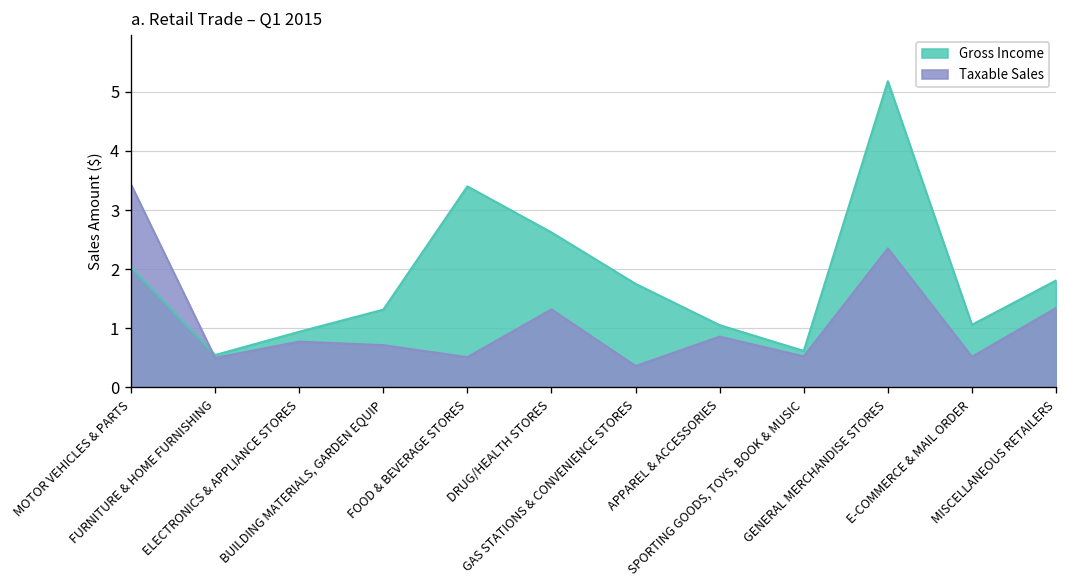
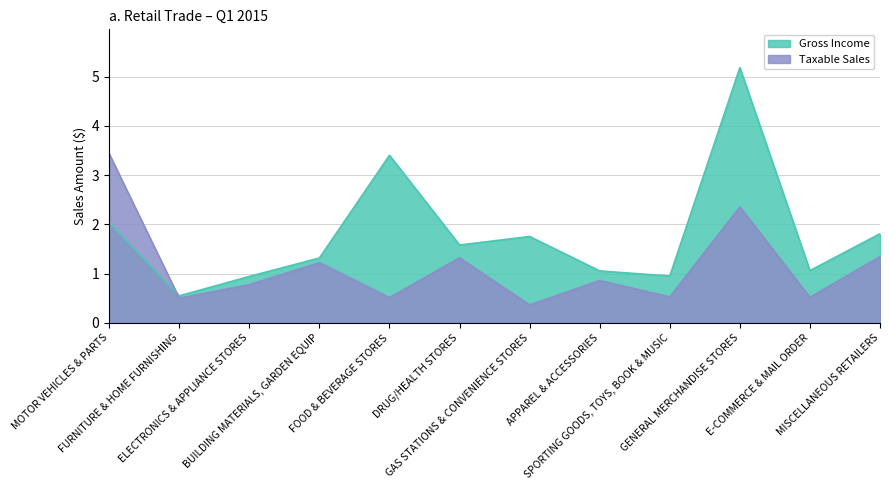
  {
    "Gross Income": {
      "MOTOR VEHICLES & PARTS": 2.0,
      "ELECTRONICS & APPLIANCE STORES": 0.9,
      "BUILDING MATERIALS, GARDEN EQUIP": 1.3,
      "FOOD & BEVERAGE STORES": 3.4,
-     "DRUG/HEALTH STORES": 2.6,
+     "DRUG/HEALTH STORES": 1.6,
      "GAS STATIONS & CONVENIENCE STORES": 1.8,
      "APPAREL & ACCESSORIES": 1.1,
-     "SPORTING GOODS, TOYS, BOOK & MUSIC": 0.6,
+     "SPORTING GOODS, TOYS, BOOK & MUSIC": 1.0,
      "GENERAL MERCHANDISE STORES": 5.2,
      "E-COMMERCE & MAIL ORDER": 1.1,
      "MISCELLANEOUS RETAILERS": 1.8
    },
    "Taxable Sales": {
      "MOTOR VEHICLES & PARTS": 3.4,
      "ELECTRONICS & APPLIANCE STORES": 0.8,
-     "BUILDING MATERIALS, GARDEN EQUIP": 0.7,
+     "BUILDING MATERIALS, GARDEN EQUIP": 1.2,
      "FOOD & BEVERAGE STORES": 0.5,
      "DRUG/HEALTH STORES": 1.3,
      "GAS STATIONS & CONVENIENCE STORES": 0.4,
      "APPAREL & ACCESSORIES": 0.9,
      "SPORTING GOODS, TOYS, BOOK & MUSIC": 0.5,
      "GENERAL MERCHANDISE STORES": 2.4,
      "E-COMMERCE & MAIL ORDER": 0.5,
      "MISCELLANEOUS RETAILERS": 1.3
    }
  }
